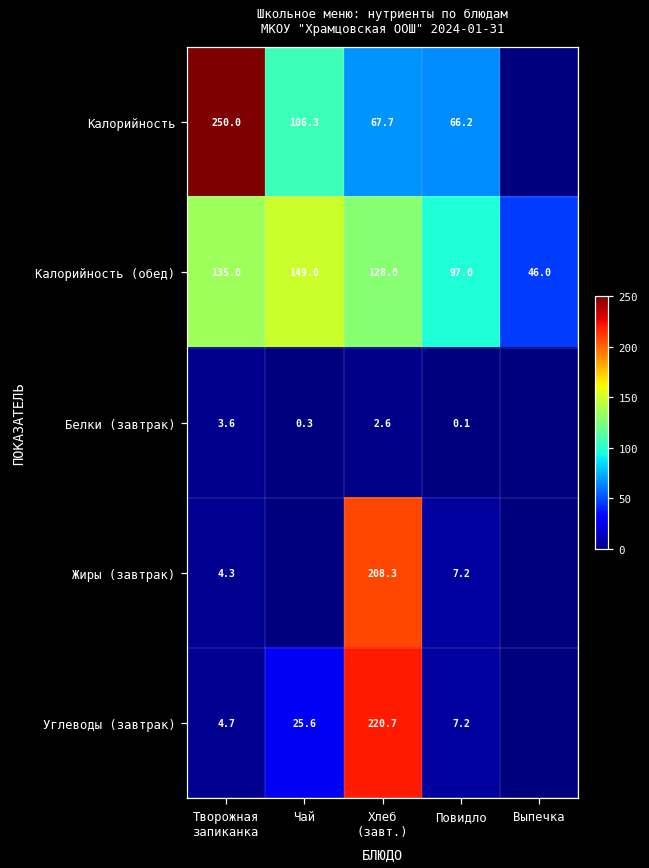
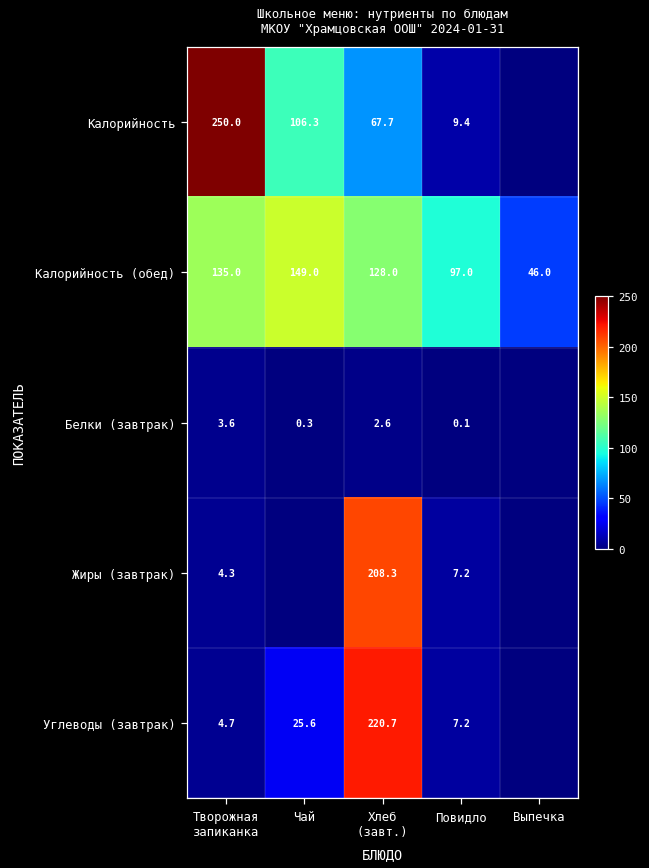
  {
    "Калорийность": {
      "Творожная запиканка": 250.0,
      "Чай": 106.3,
      "Хлеб (завт.)": 67.7,
-     "Повидло": 66.2
+     "Повидло": 9.4
    },
    "Калорийность (обед)": {
      "Творожная запиканка": 135.0,
      "Чай": 149.0,
      "Хлеб (завт.)": 128.0,
      "Повидло": 97.0,
      "Выпечка": 46.0
    },
    "Белки (завтрак)": {
      "Творожная запиканка": 3.6,
      "Чай": 0.3,
      "Хлеб (завт.)": 2.6,
      "Повидло": 0.1
    },
    "Жиры (завтрак)": {
      "Творожная запиканка": 4.3,
      "Хлеб (завт.)": 208.3,
      "Повидло": 7.2
    },
    "Углеводы (завтрак)": {
      "Творожная запиканка": 4.7,
      "Чай": 25.6,
      "Хлеб (завт.)": 220.7,
      "Повидло": 7.2
    }
  }
